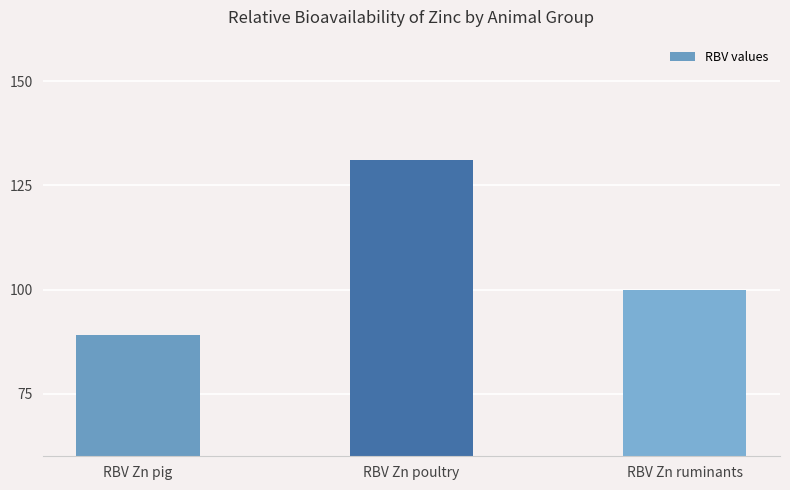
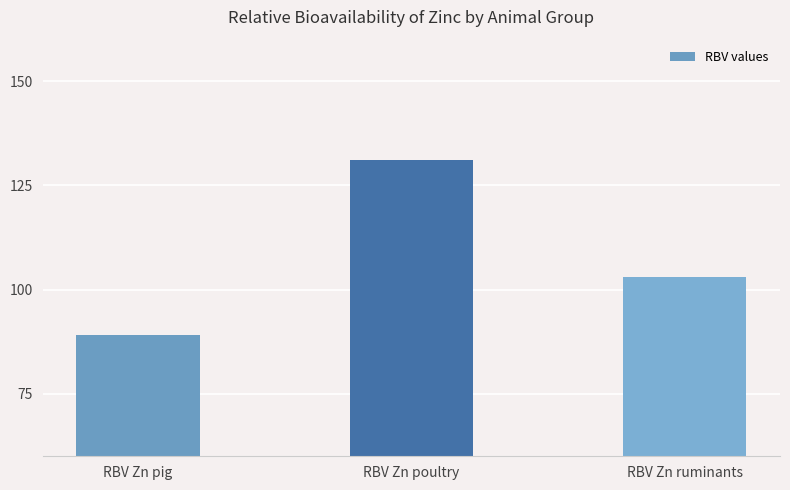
  {
    "RBV Zn pig": 89,
    "RBV Zn poultry": 131,
-   "RBV Zn ruminants": 100
+   "RBV Zn ruminants": 103
  }
